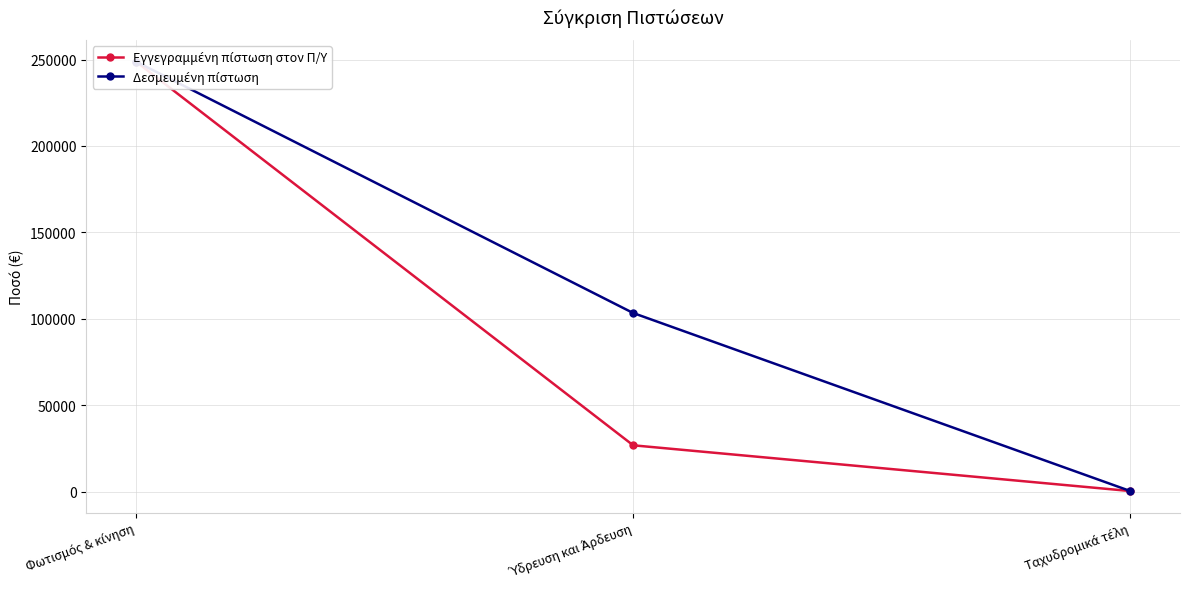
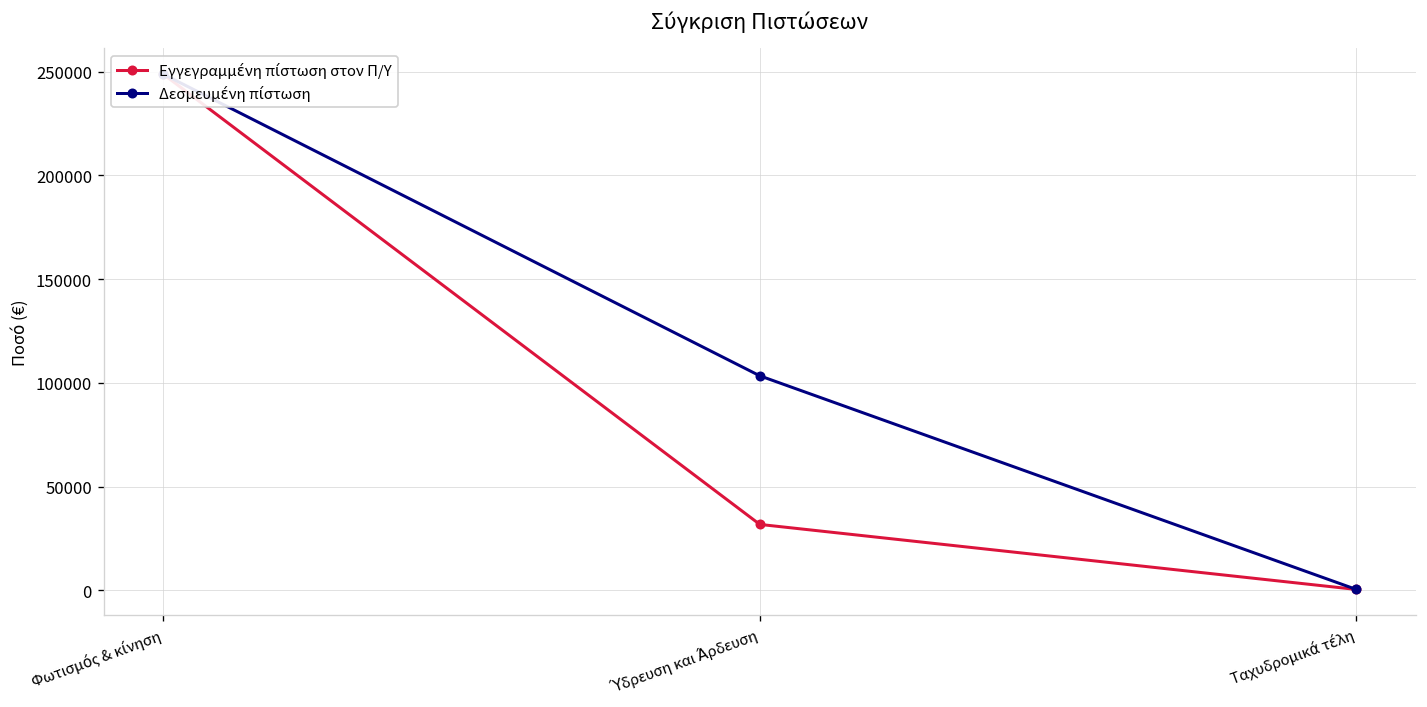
  {
    "Εγγεγραμμένη πίστωση στον Π/Υ": {
-     "Ύδρευση και Άρδευση": 27000
+     "Ύδρευση και Άρδευση": 32000
    },
    "Δεσμευμένη πίστωση": {
      "Ύδρευση και Άρδευση": 103000
    }
  }
